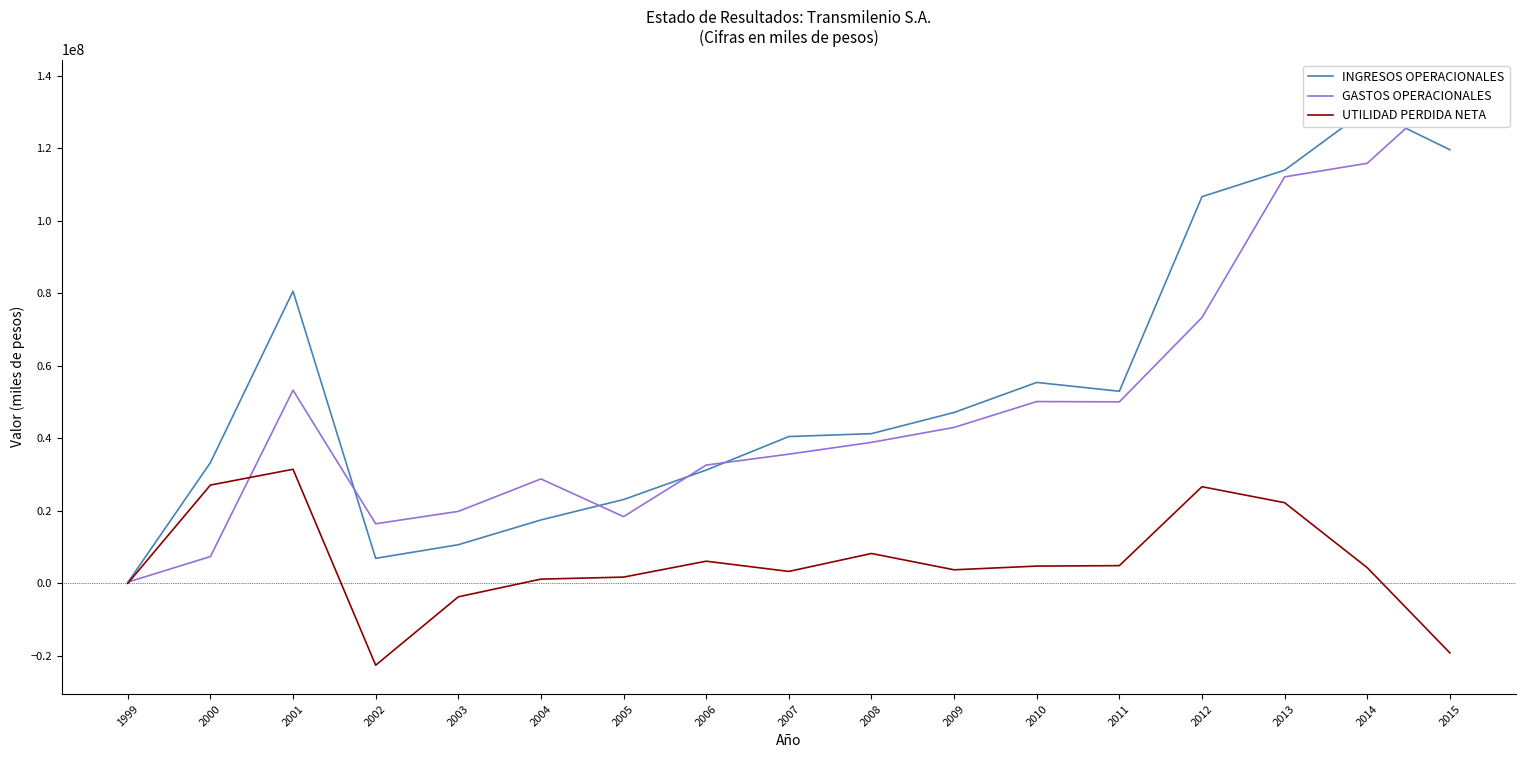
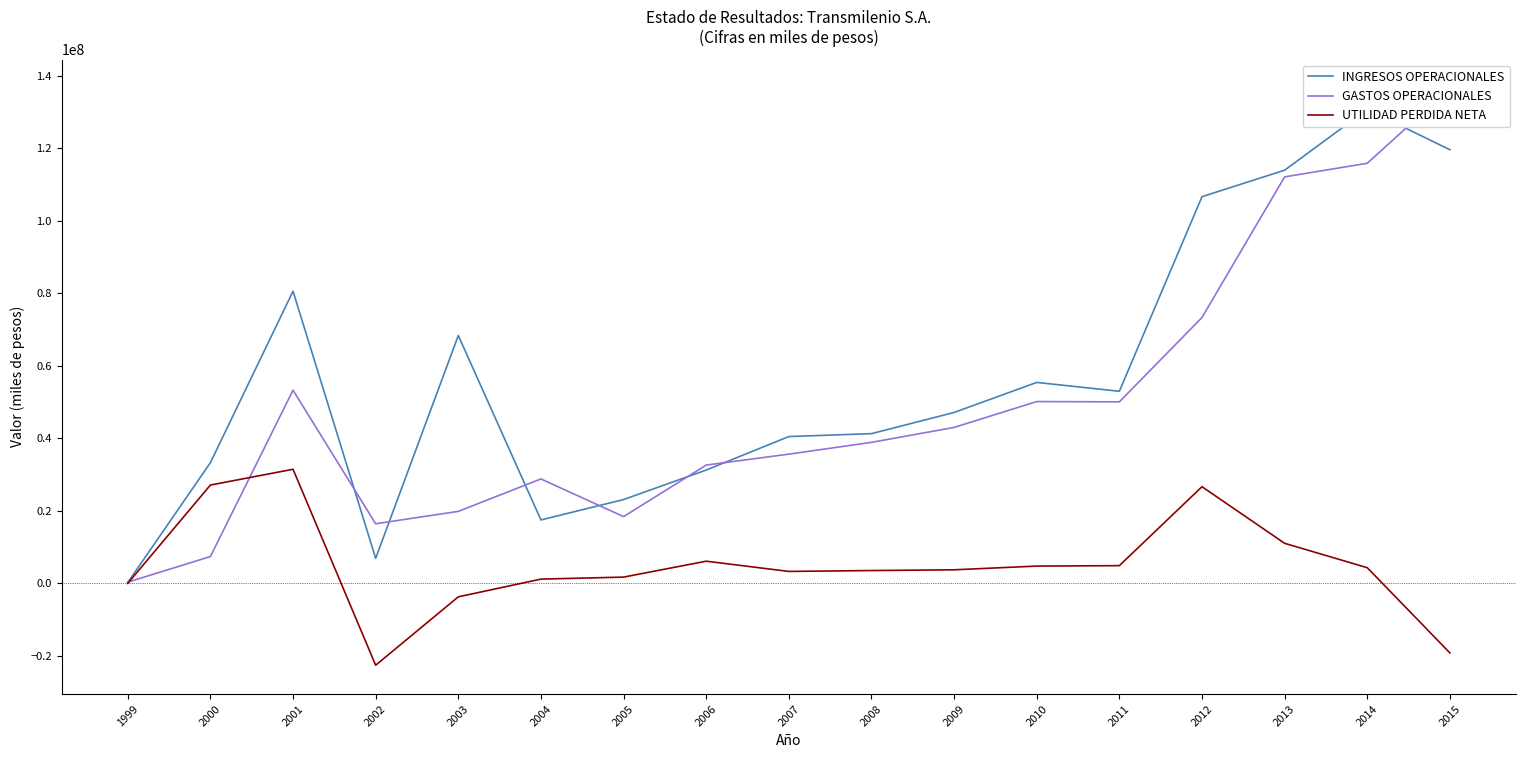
  {
    "INGRESOS OPERACIONALES": {
      "2000": 33000000,
      "2001": 81000000,
      "2002": 7000000,
-     "2003": 11000000,
+     "2003": 68000000,
      "2004": 17000000,
      "2005": 23000000,
      "2006": 31000000,
      "2007": 40000000,
      "2008": 41000000,
      "2009": 47000000,
      "2010": 55000000,
      "2011": 53000000,
      "2012": 107000000,
      "2013": 114000000,
      "2015": 120000000
    },
    "GASTOS OPERACIONALES": {
      "2000": 7000000,
      "2001": 53000000,
      "2002": 16000000,
      "2003": 20000000,
      "2004": 29000000,
      "2005": 18000000,
      "2006": 33000000,
      "2007": 36000000,
      "2008": 39000000,
      "2009": 43000000,
      "2010": 50000000,
      "2011": 50000000,
      "2012": 73000000,
      "2013": 112000000,
      "2014": 116000000
    },
    "UTILIDAD PERDIDA NETA": {
      "2000": 27000000,
      "2001": 31000000,
      "2002": -23000000,
      "2003": -4000000,
      "2004": 1000000,
      "2005": 2000000,
      "2006": 6000000,
      "2007": 3000000,
-     "2008": 8000000,
+     "2008": 4000000,
      "2009": 4000000,
      "2010": 5000000,
      "2011": 5000000,
      "2012": 27000000,
-     "2013": 22000000,
+     "2013": 11000000,
      "2014": 4000000,
      "2015": -19000000
    }
  }
